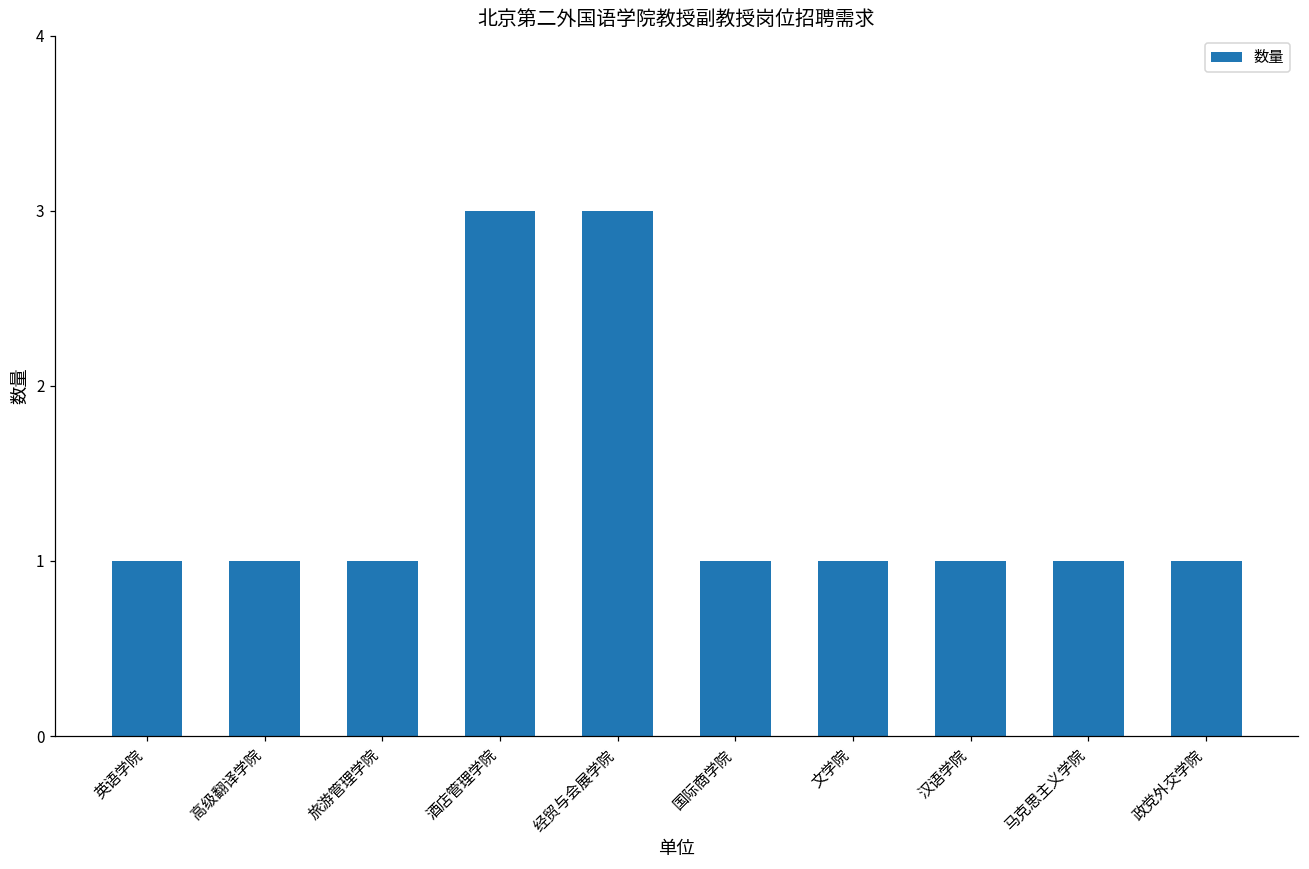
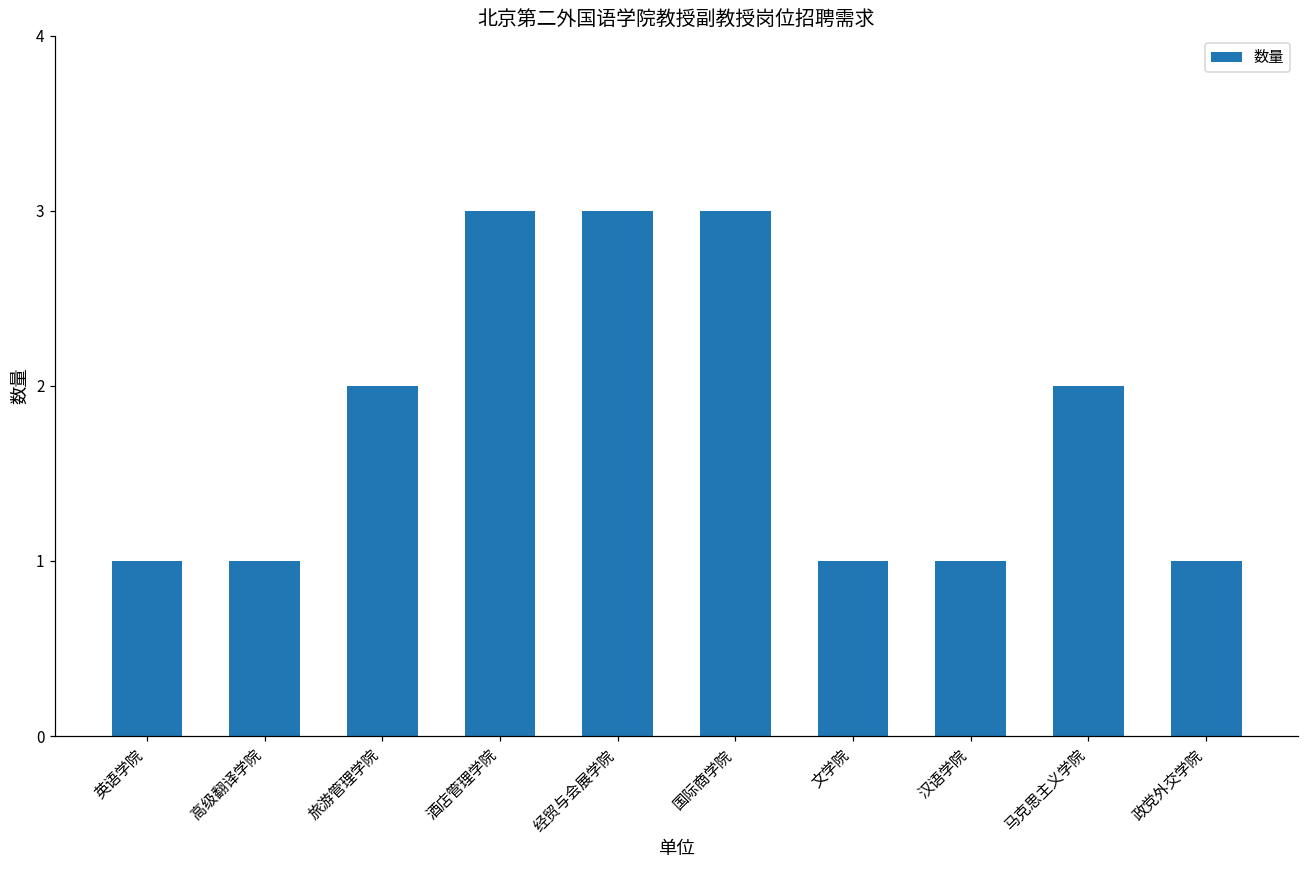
  {
    "英语学院": 1,
    "高级翻译学院": 1,
-   "旅游管理学院": 1,
+   "旅游管理学院": 2,
    "酒店管理学院": 3,
    "经贸与会展学院": 3,
-   "国际商学院": 1,
+   "国际商学院": 3,
    "文学院": 1,
    "汉语学院": 1,
-   "马克思主义学院": 1,
+   "马克思主义学院": 2,
    "政党外交学院": 1
  }
